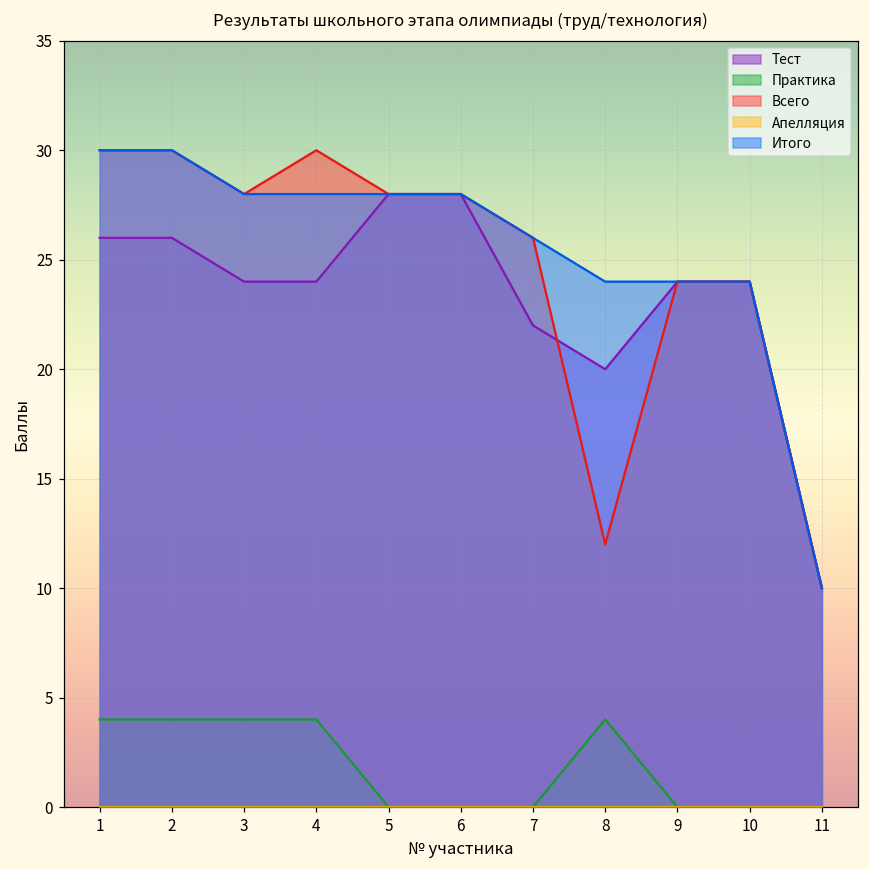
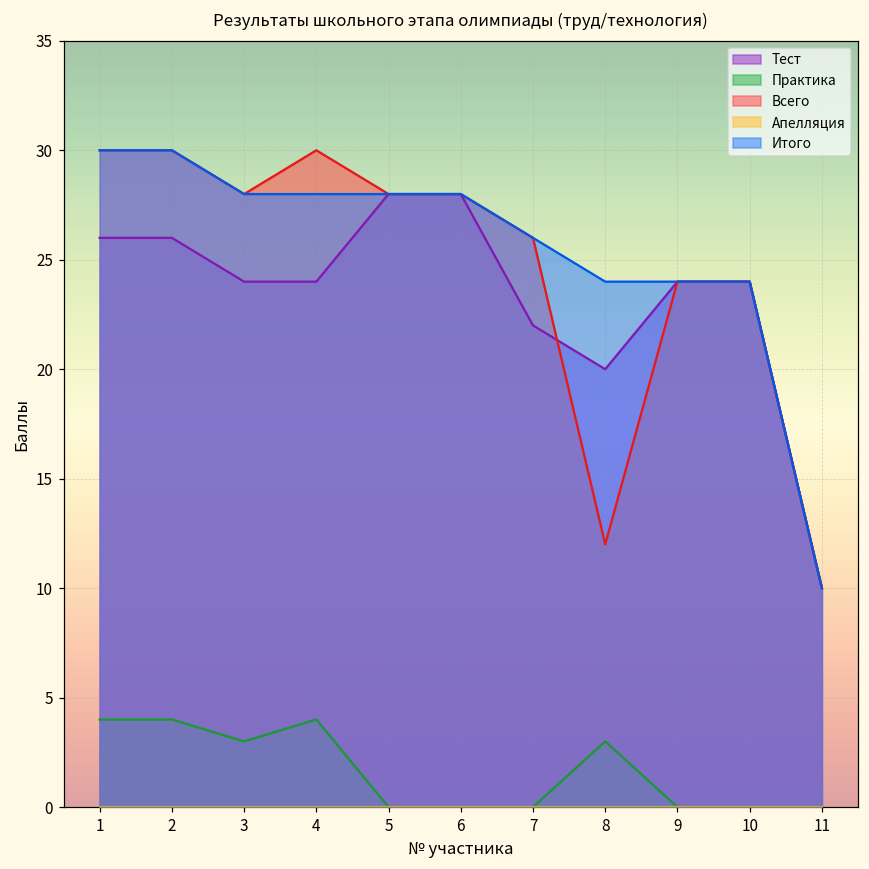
  {
    "Тест": {
      "1": 26,
      "2": 26,
      "3": 24,
      "4": 24,
      "7": 22,
      "8": 20
    },
    "Практика": {
      "1": 4,
      "2": 4,
-     "3": 4,
+     "3": 3,
      "4": 4,
-     "8": 4
+     "8": 3
    },
    "Всего": {
      "4": 30,
      "8": 12
    },
    "Апелляция": {
      "1": 0,
      "2": 0,
      "3": 0,
      "4": 0,
      "8": 0
    },
    "Итого": {
      "4": 28,
      "8": 24
    }
  }
